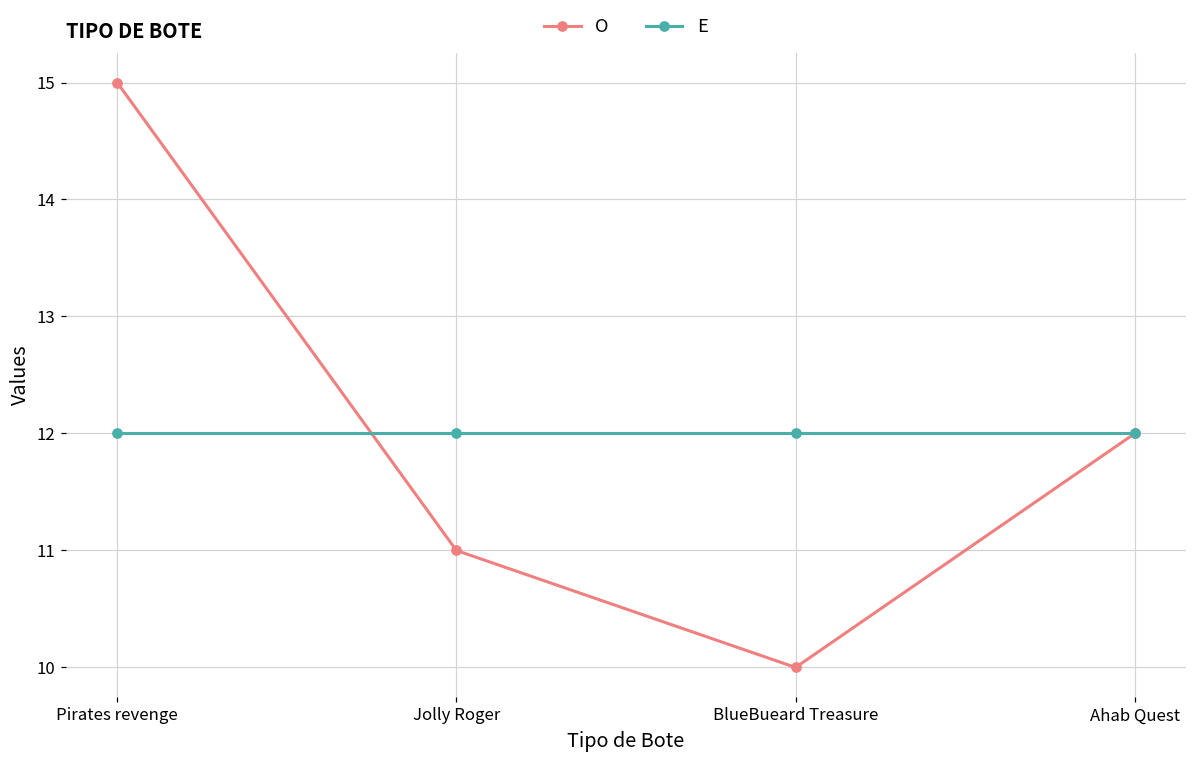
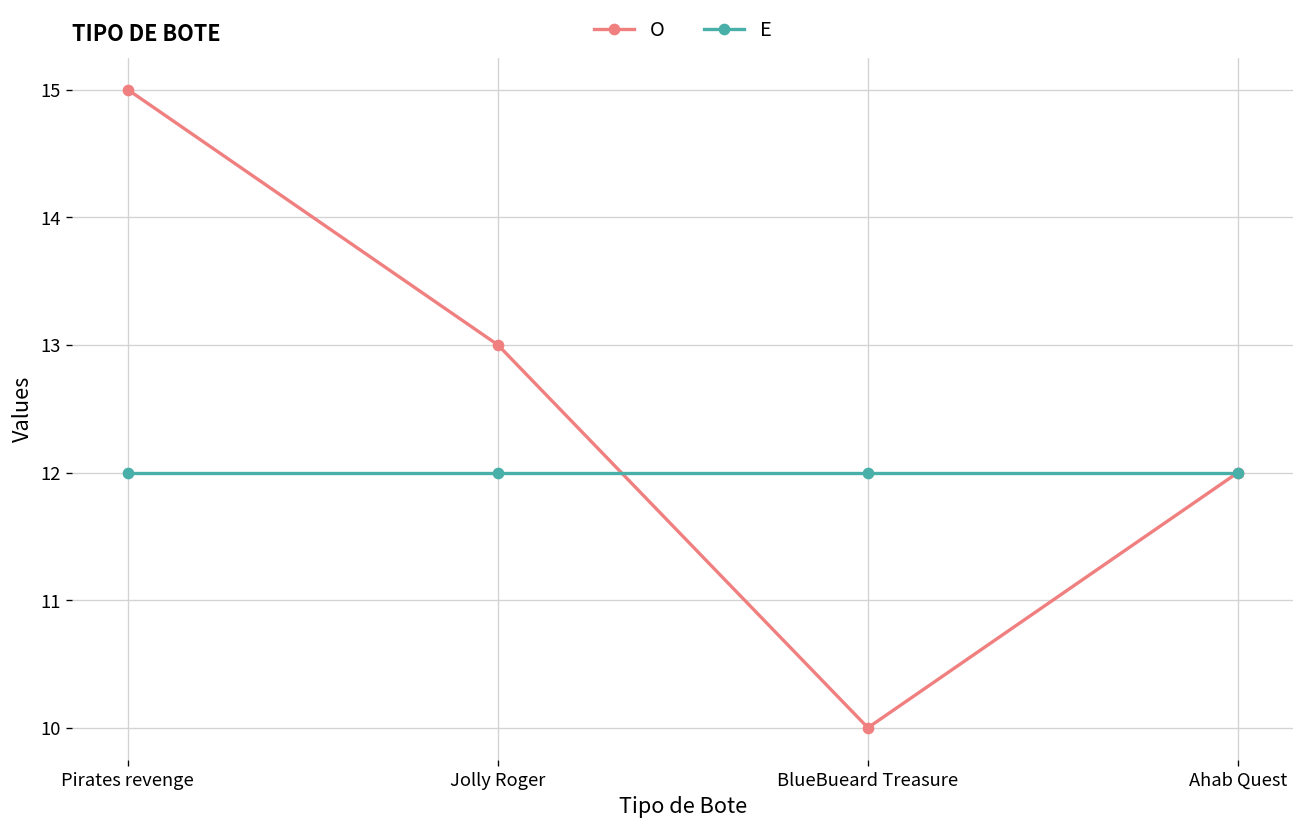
  {
    "O": {
      "Pirates revenge": 15,
-     "Jolly Roger": 11,
+     "Jolly Roger": 13,
      "BlueBueard Treasure": 10
    },
    "E": {
      "Pirates revenge": 12,
      "Jolly Roger": 12,
      "BlueBueard Treasure": 12
    }
  }
